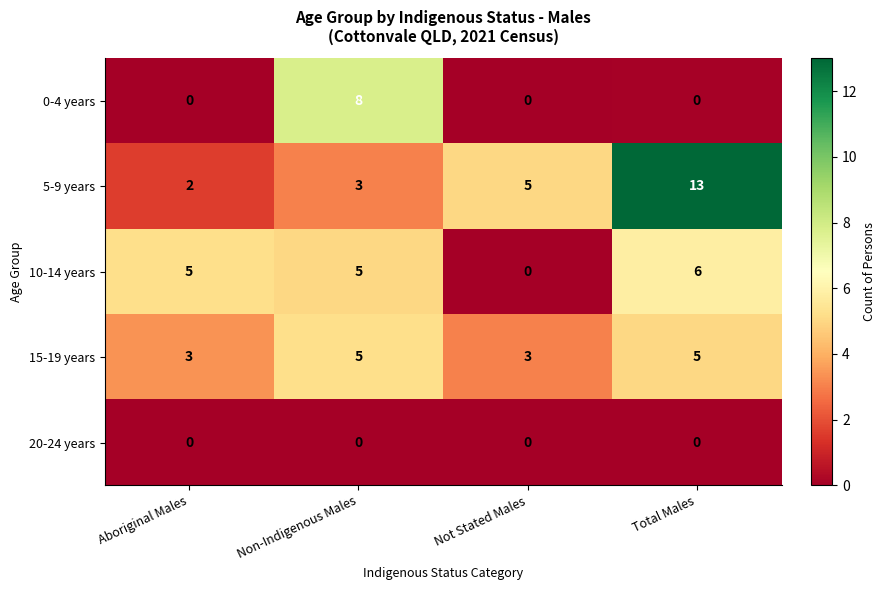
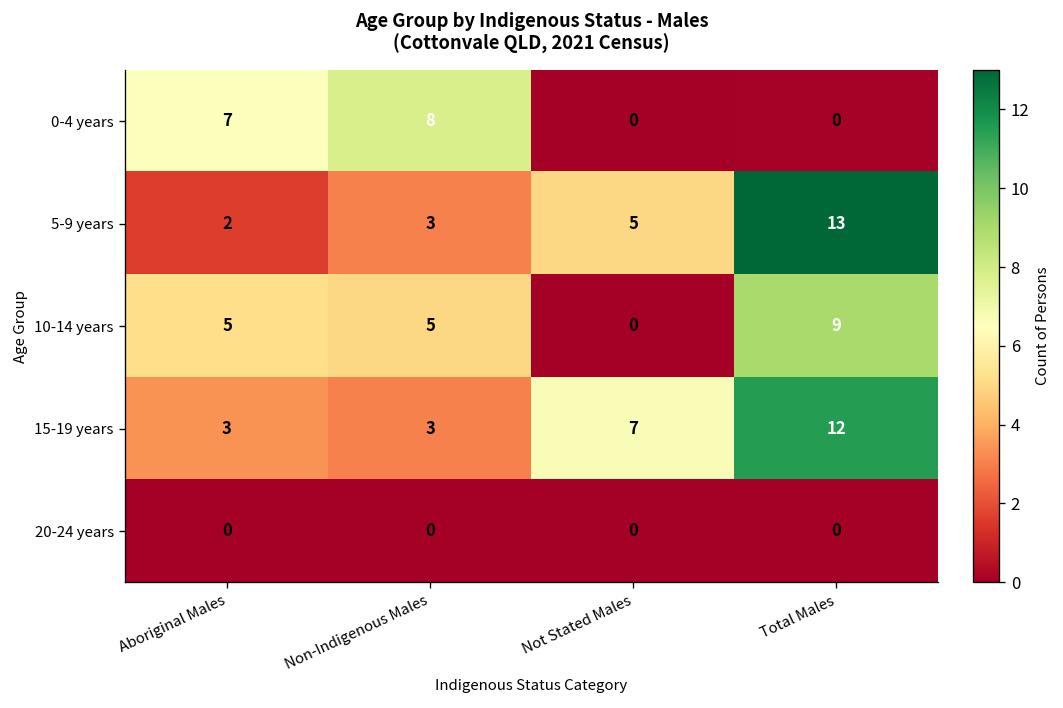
  {
    "0-4 years": {
-     "Aboriginal Males": 0,
+     "Aboriginal Males": 7,
      "Non-Indigenous Males": 8,
      "Not Stated Males": 0,
      "Total Males": 0
    },
    "5-9 years": {
      "Aboriginal Males": 2,
      "Non-Indigenous Males": 3,
      "Not Stated Males": 5,
      "Total Males": 13
    },
    "10-14 years": {
      "Aboriginal Males": 5,
      "Non-Indigenous Males": 5,
      "Not Stated Males": 0,
-     "Total Males": 6
+     "Total Males": 9
    },
    "15-19 years": {
      "Aboriginal Males": 3,
-     "Non-Indigenous Males": 5,
-     "Not Stated Males": 3,
-     "Total Males": 5
+     "Non-Indigenous Males": 3,
+     "Not Stated Males": 7,
+     "Total Males": 12
    },
    "20-24 years": {
      "Aboriginal Males": 0,
      "Non-Indigenous Males": 0,
      "Not Stated Males": 0,
      "Total Males": 0
    }
  }
